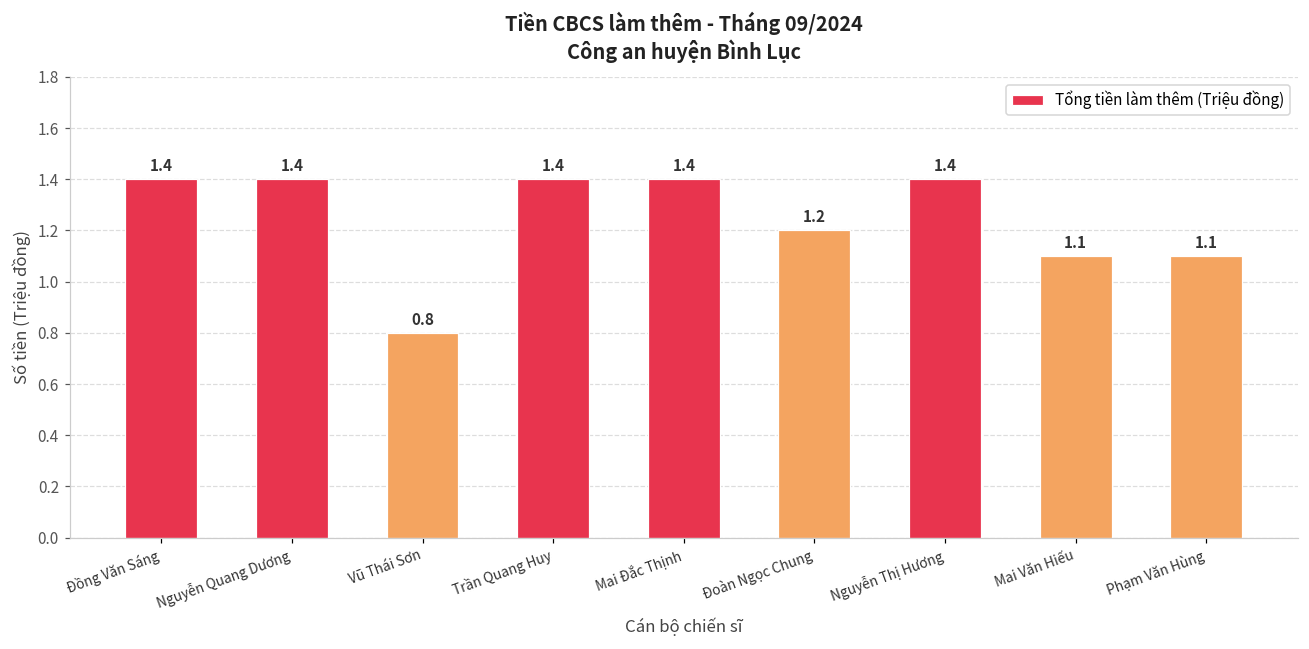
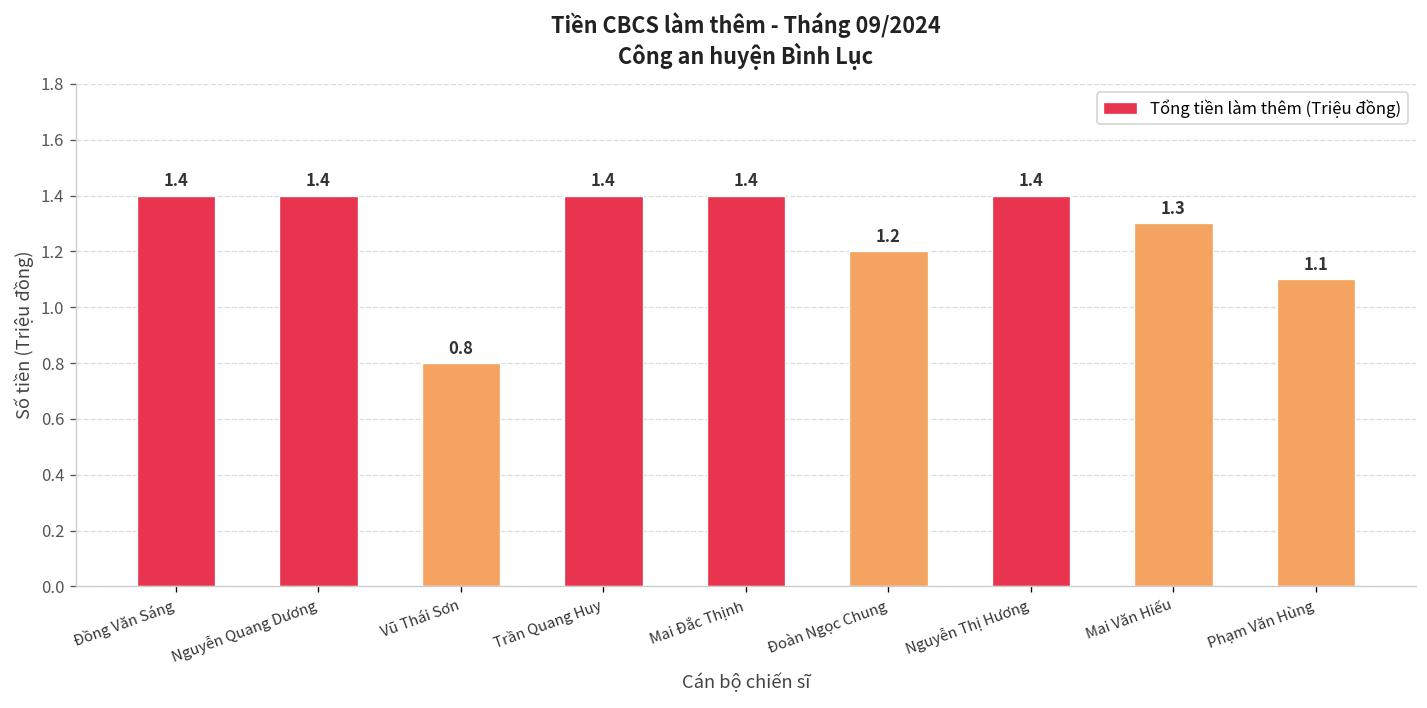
  {
    "Đồng Văn Sáng": 1.4,
    "Nguyễn Quang Dương": 1.4,
    "Vũ Thái Sơn": 0.8,
    "Trần Quang Huy": 1.4,
    "Mai Đắc Thịnh": 1.4,
    "Đoàn Ngọc Chung": 1.2,
    "Nguyễn Thị Hương": 1.4,
-   "Mai Văn Hiếu": 1.1,
+   "Mai Văn Hiếu": 1.3,
    "Phạm Văn Hùng": 1.1
  }
